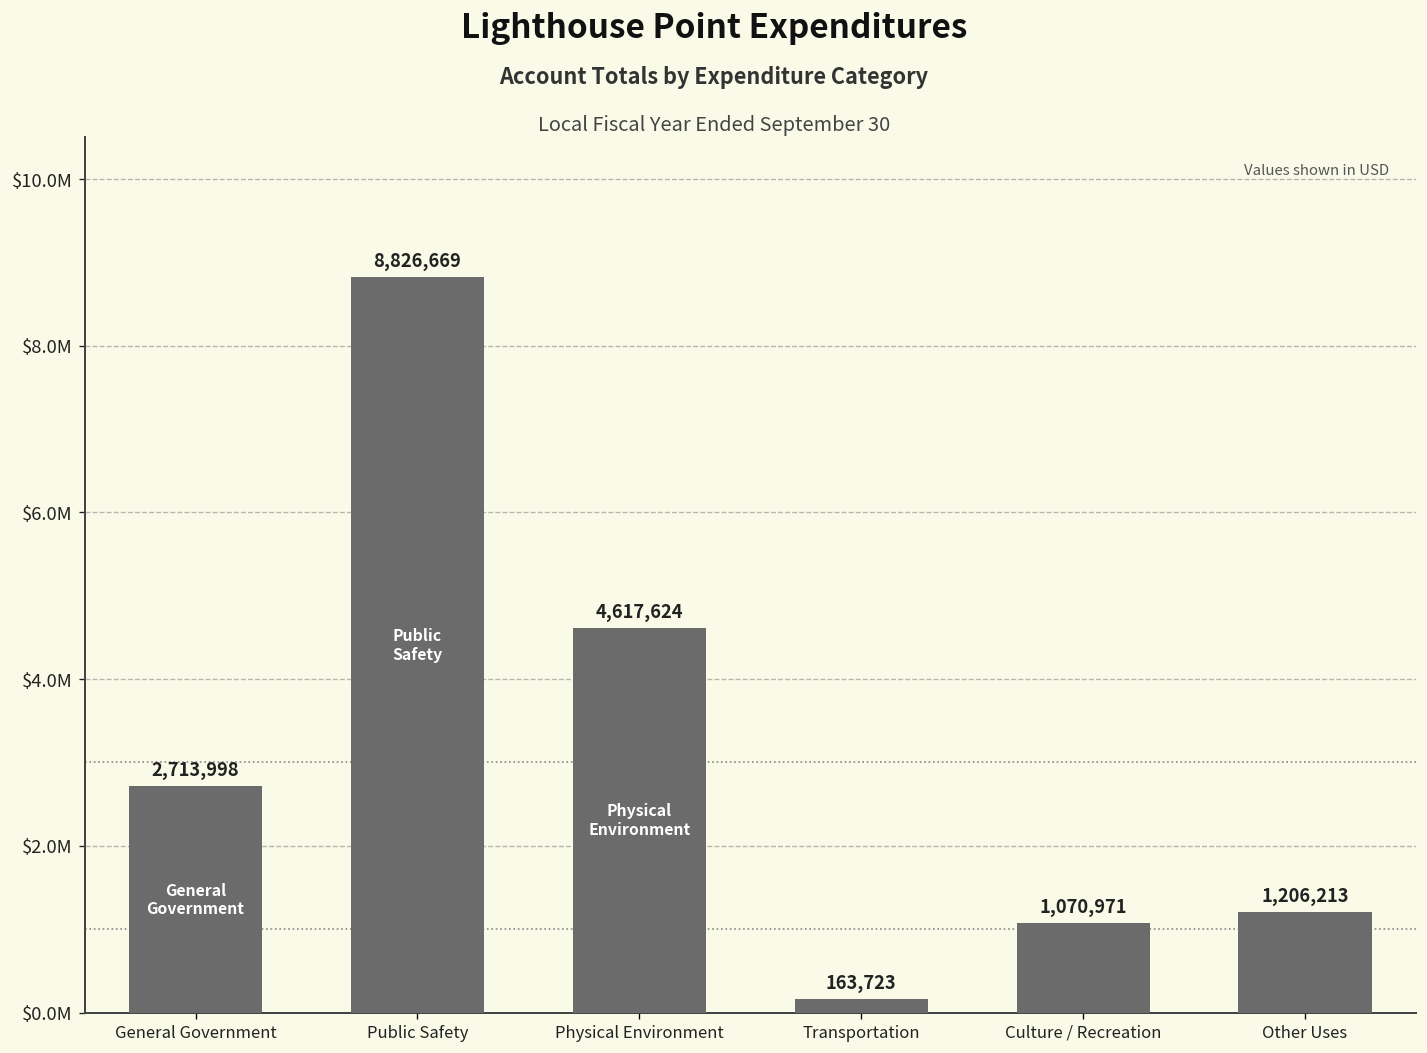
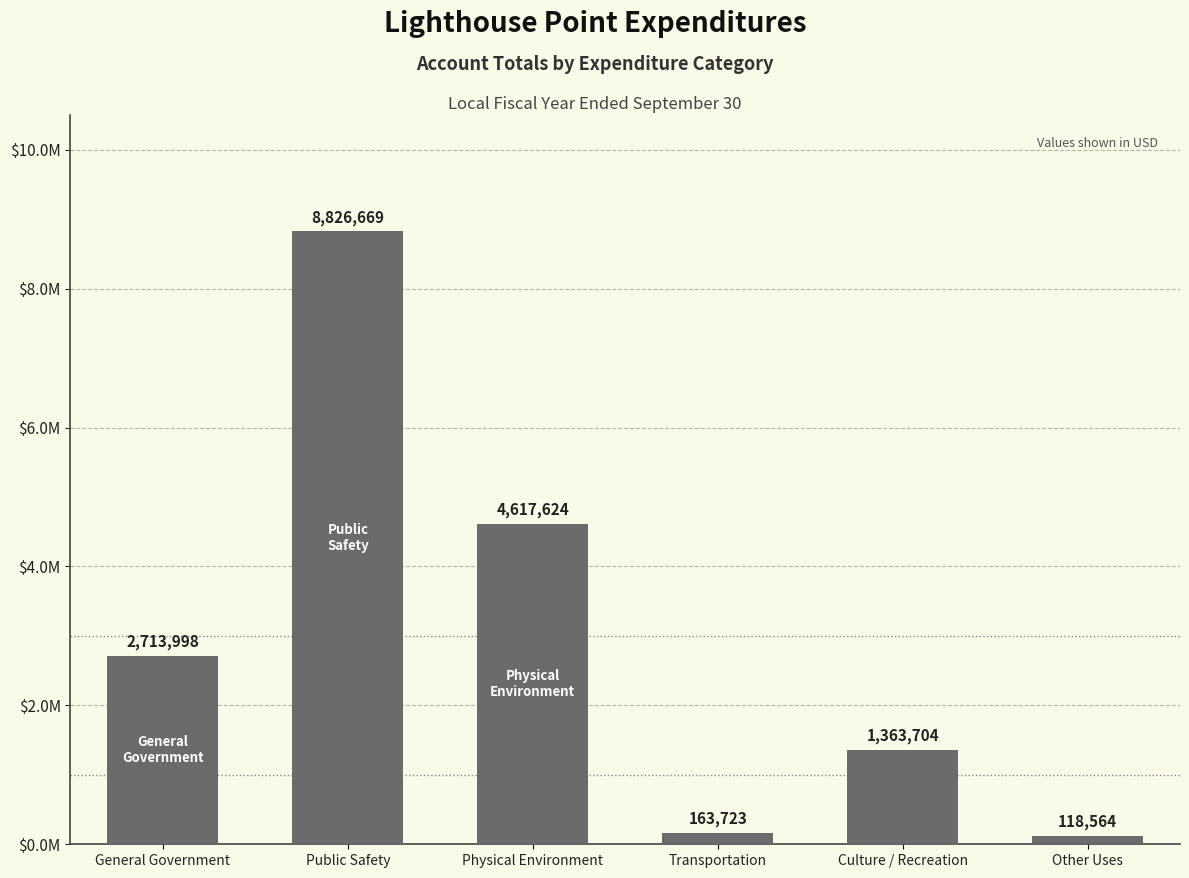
  {
    "General Government": "2,713,998",
    "Public Safety": "8,826,669",
    "Physical Environment": "4,617,624",
    "Transportation": "163,723",
-   "Culture / Recreation": "1,070,971",
-   "Other Uses": "1,206,213"
+   "Culture / Recreation": "1,363,704",
+   "Other Uses": "118,564"
  }
